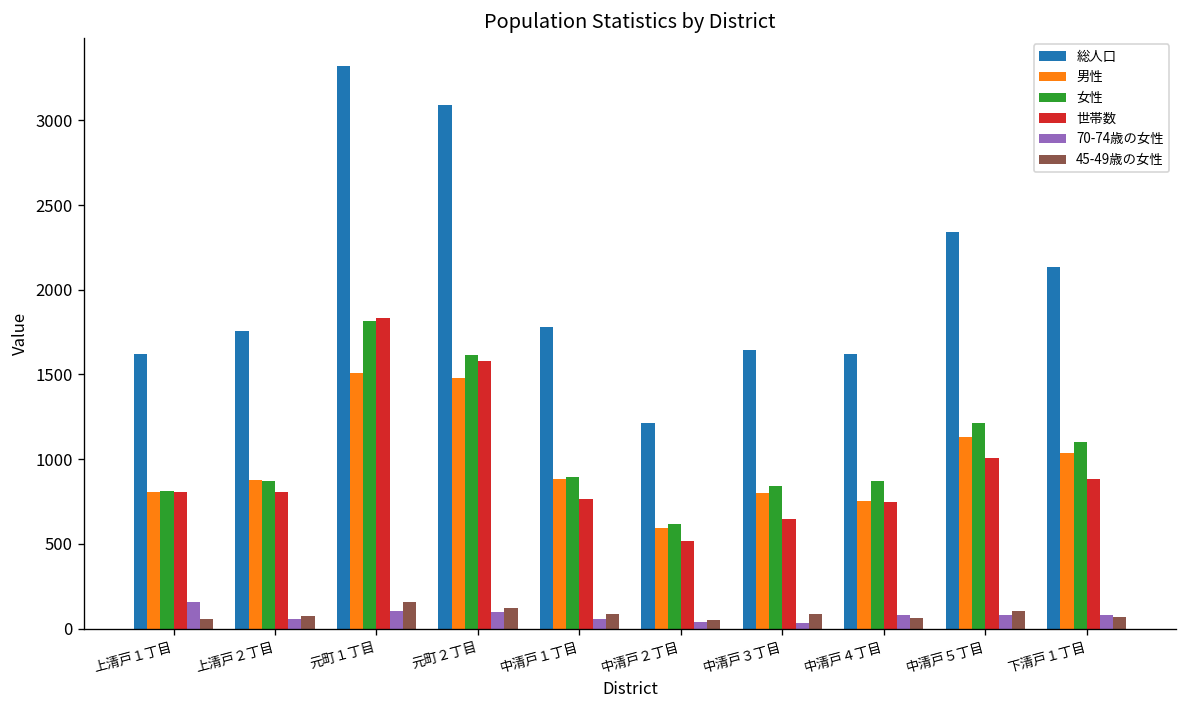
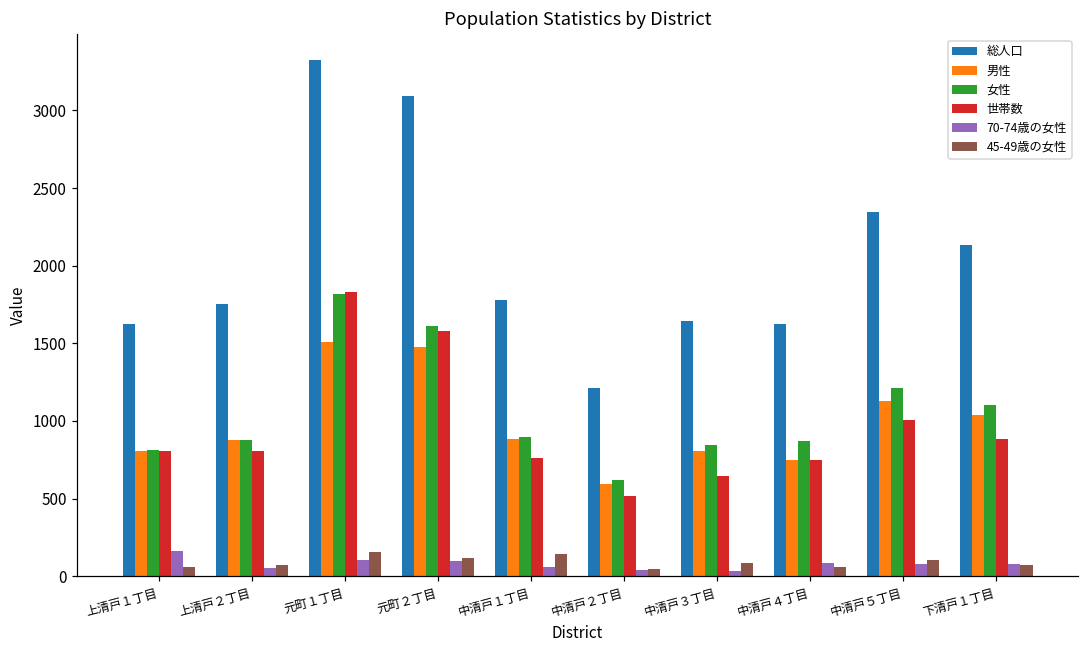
  {
    "総人口": {
      "上清戸１丁目": 1620,
      "上清戸２丁目": 1750,
      "元町１丁目": 3320,
      "元町２丁目": 3090,
      "中清戸１丁目": 1780,
      "中清戸２丁目": 1210,
      "中清戸３丁目": 1650,
      "中清戸４丁目": 1620,
      "中清戸５丁目": 2340,
      "下清戸１丁目": 2140
    },
    "男性": {
      "上清戸１丁目": 810,
      "上清戸２丁目": 880,
      "元町１丁目": 1510,
      "元町２丁目": 1480,
      "中清戸１丁目": 880,
      "中清戸２丁目": 600,
      "中清戸３丁目": 800,
      "中清戸４丁目": 750,
      "中清戸５丁目": 1130,
      "下清戸１丁目": 1040
    },
    "女性": {
      "上清戸１丁目": 820,
      "上清戸２丁目": 870,
      "元町１丁目": 1820,
      "元町２丁目": 1610,
      "中清戸１丁目": 900,
      "中清戸２丁目": 620,
      "中清戸３丁目": 840,
      "中清戸４丁目": 870,
      "中清戸５丁目": 1210,
      "下清戸１丁目": 1100
    },
    "世帯数": {
      "上清戸１丁目": 810,
      "上清戸２丁目": 810,
      "元町１丁目": 1830,
      "元町２丁目": 1580,
      "中清戸１丁目": 760,
      "中清戸２丁目": 510,
      "中清戸３丁目": 640,
      "中清戸４丁目": 750,
      "中清戸５丁目": 1010,
      "下清戸１丁目": 880
    },
    "70-74歳の女性": {
      "上清戸１丁目": 160,
      "上清戸２丁目": 50,
      "元町１丁目": 100,
      "元町２丁目": 100,
      "中清戸１丁目": 60,
      "中清戸２丁目": 40,
      "中清戸３丁目": 30,
      "中清戸４丁目": 80,
      "中清戸５丁目": 80,
      "下清戸１丁目": 80
    },
    "45-49歳の女性": {
      "上清戸１丁目": 60,
      "上清戸２丁目": 80,
      "元町１丁目": 150,
      "元町２丁目": 120,
-     "中清戸１丁目": 90,
+     "中清戸１丁目": 150,
      "中清戸２丁目": 50,
      "中清戸３丁目": 90,
      "中清戸４丁目": 60,
      "中清戸５丁目": 100,
      "下清戸１丁目": 70
    }
  }
